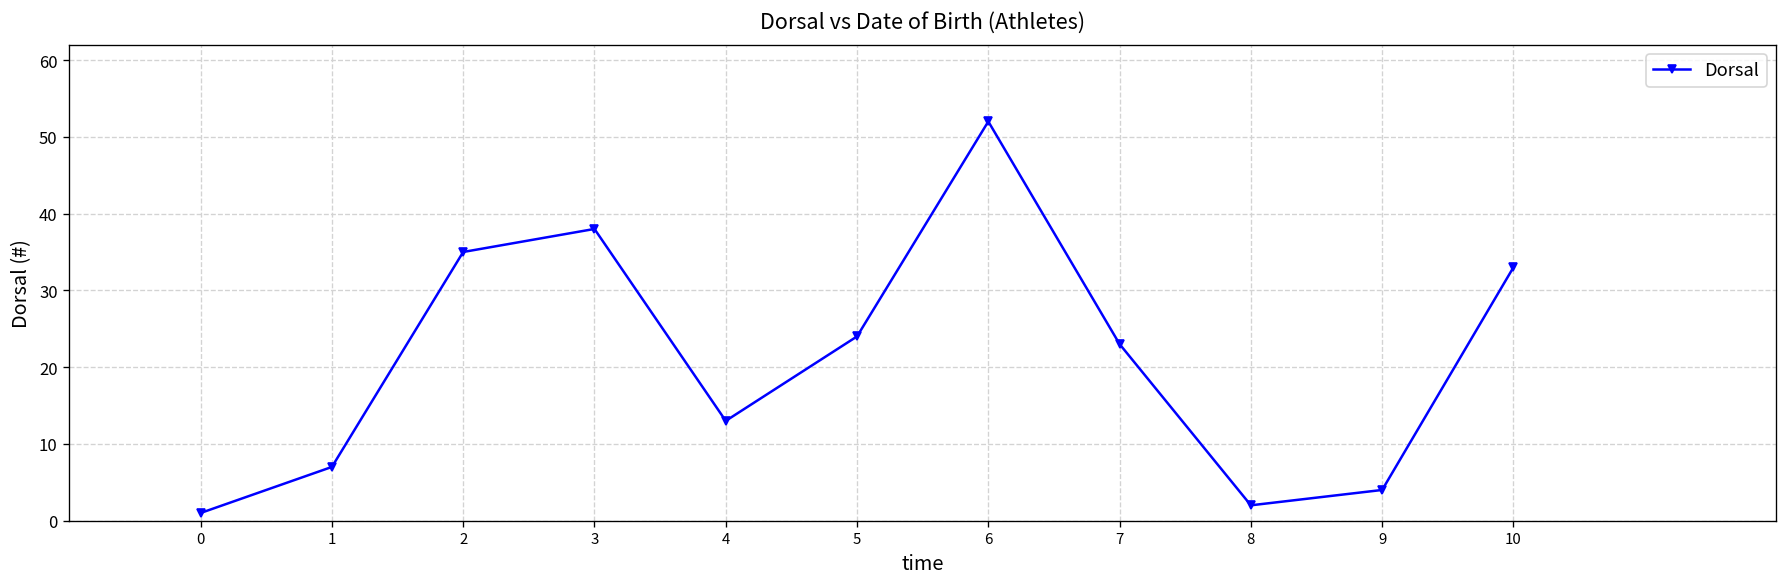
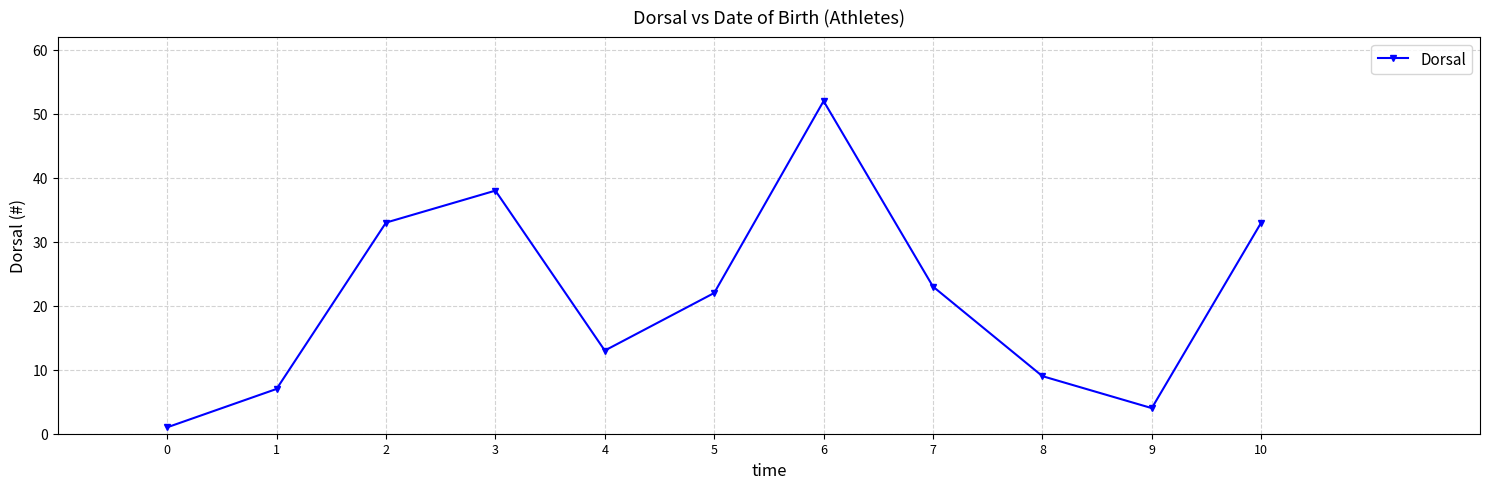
  {
    "0": 1,
    "1": 7,
-   "2": 35,
+   "2": 33,
    "3": 38,
    "4": 13,
-   "5": 24,
+   "5": 22,
    "6": 52,
    "7": 23,
-   "8": 2,
+   "8": 9,
    "9": 4,
    "10": 33
  }
